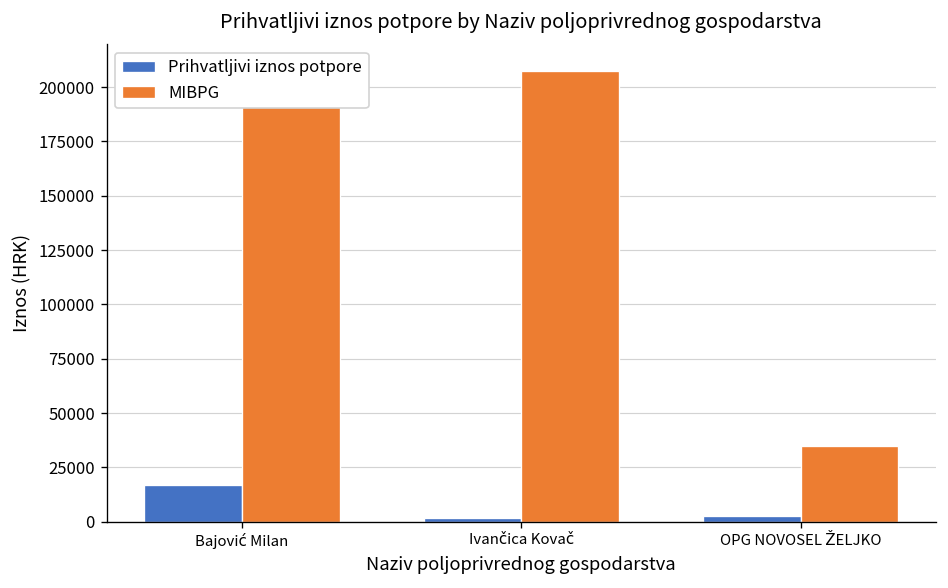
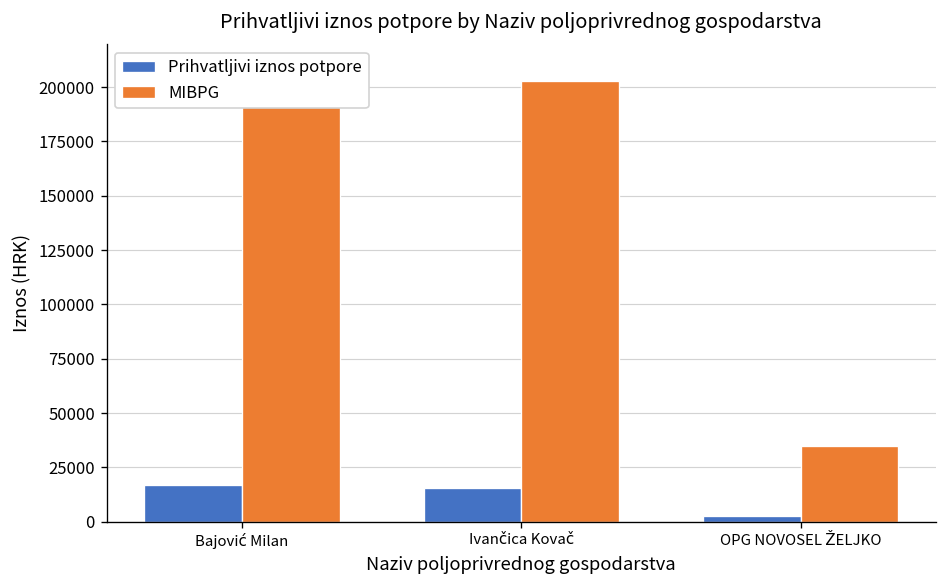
  {
    "Prihvatljivi iznos potpore": {
      "Bajović Milan": 17000,
-     "Ivančica Kovač": 2000,
+     "Ivančica Kovač": 16000,
      "OPG NOVOSEL ŽELJKO": 2000
    },
    "MIBPG": {
-     "Ivančica Kovač": 208000,
+     "Ivančica Kovač": 203000,
      "OPG NOVOSEL ŽELJKO": 35000
    }
  }
